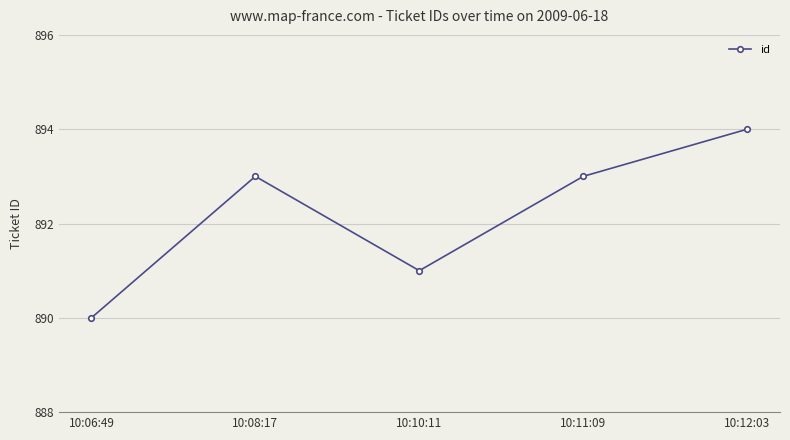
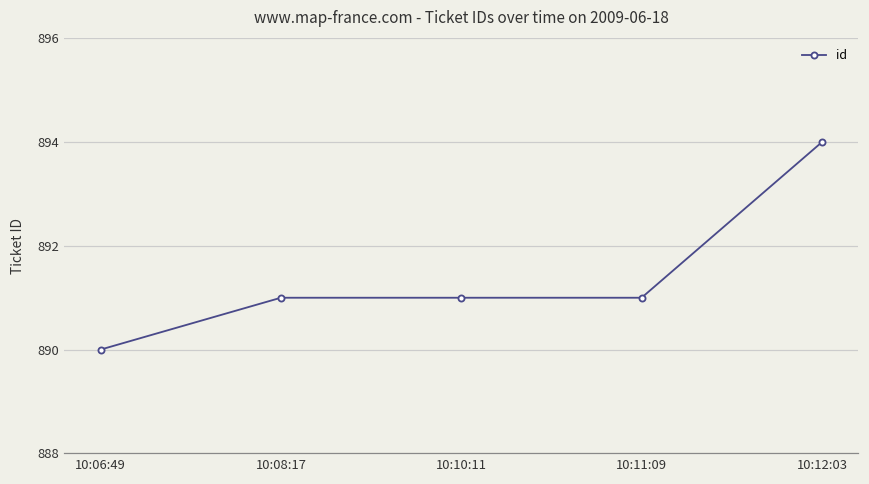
  {
    "10:06:49": 890,
-   "10:08:17": 893,
+   "10:08:17": 891,
    "10:10:11": 891,
-   "10:11:09": 893,
+   "10:11:09": 891,
    "10:12:03": 894
  }
